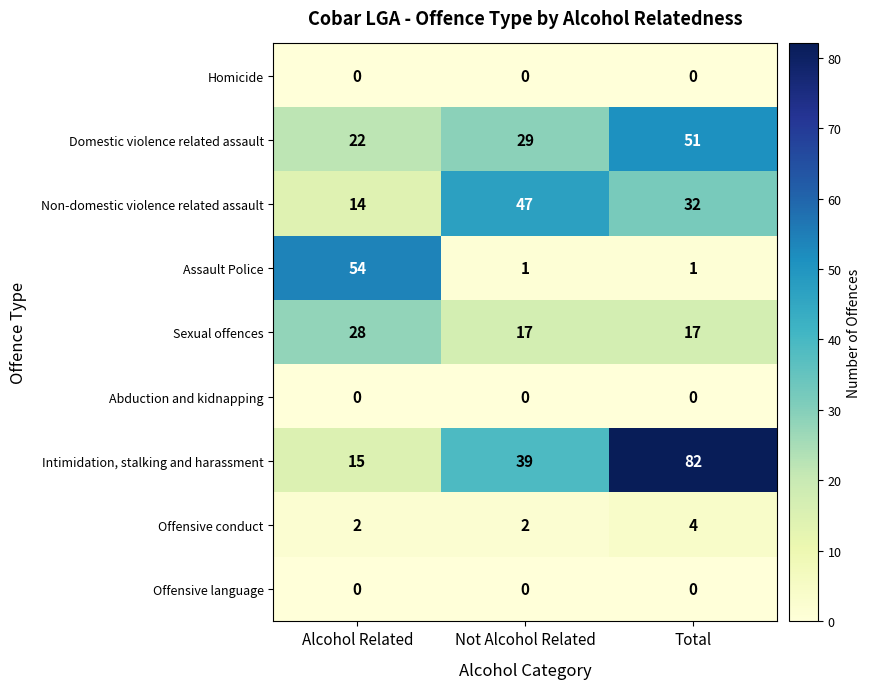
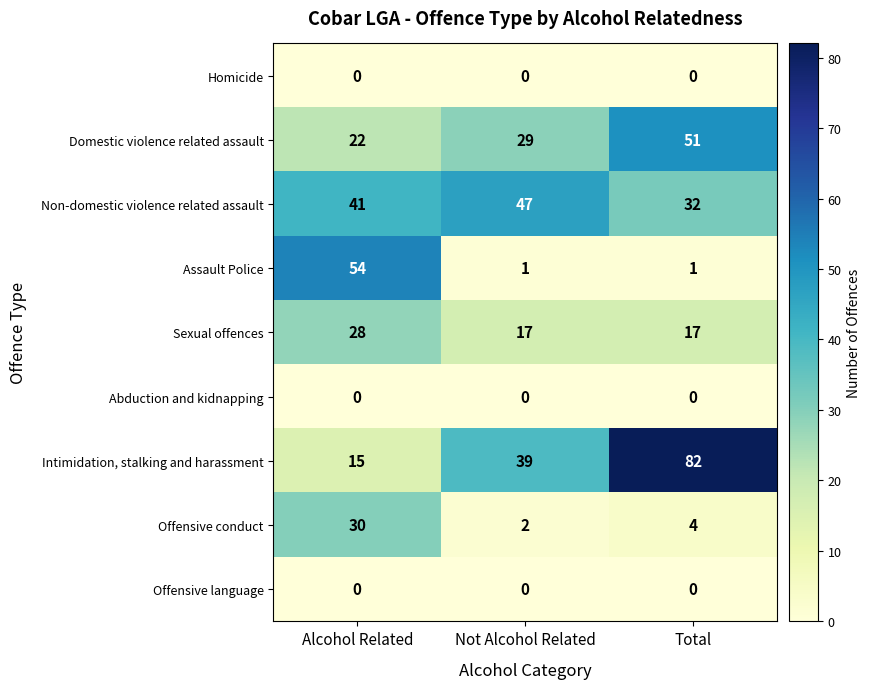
  {
    "Homicide": {
      "Alcohol Related": 0,
      "Not Alcohol Related": 0,
      "Total": 0
    },
    "Domestic violence related assault": {
      "Alcohol Related": 22,
      "Not Alcohol Related": 29,
      "Total": 51
    },
    "Non-domestic violence related assault": {
-     "Alcohol Related": 14,
+     "Alcohol Related": 41,
      "Not Alcohol Related": 47,
      "Total": 32
    },
    "Assault Police": {
      "Alcohol Related": 54,
      "Not Alcohol Related": 1,
      "Total": 1
    },
    "Sexual offences": {
      "Alcohol Related": 28,
      "Not Alcohol Related": 17,
      "Total": 17
    },
    "Abduction and kidnapping": {
      "Alcohol Related": 0,
      "Not Alcohol Related": 0,
      "Total": 0
    },
    "Intimidation, stalking and harassment": {
      "Alcohol Related": 15,
      "Not Alcohol Related": 39,
      "Total": 82
    },
    "Offensive conduct": {
-     "Alcohol Related": 2,
+     "Alcohol Related": 30,
      "Not Alcohol Related": 2,
      "Total": 4
    },
    "Offensive language": {
      "Alcohol Related": 0,
      "Not Alcohol Related": 0,
      "Total": 0
    }
  }
